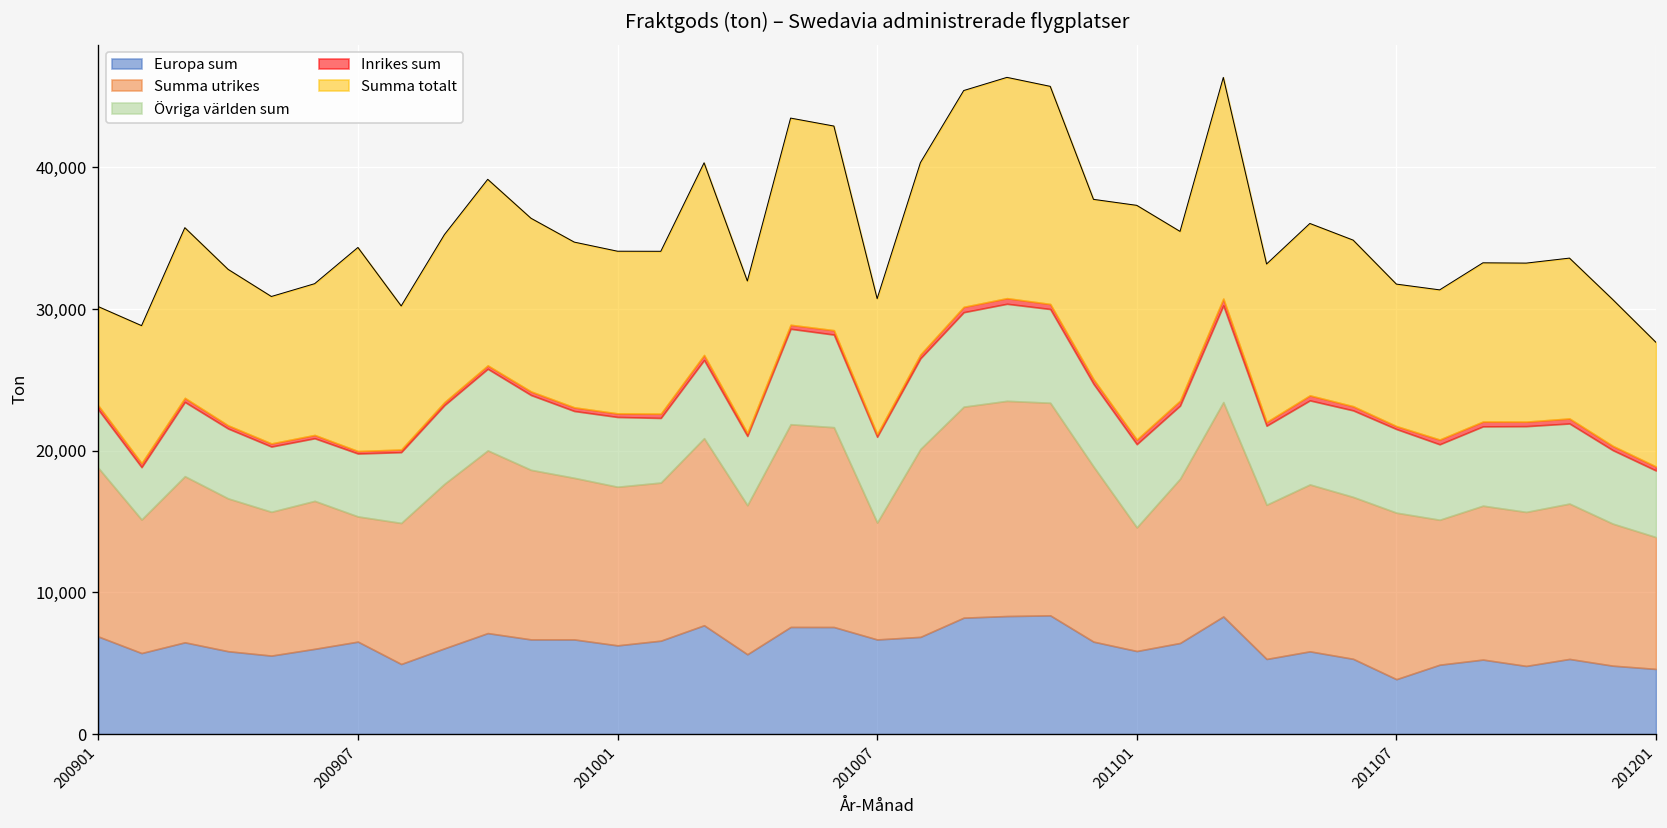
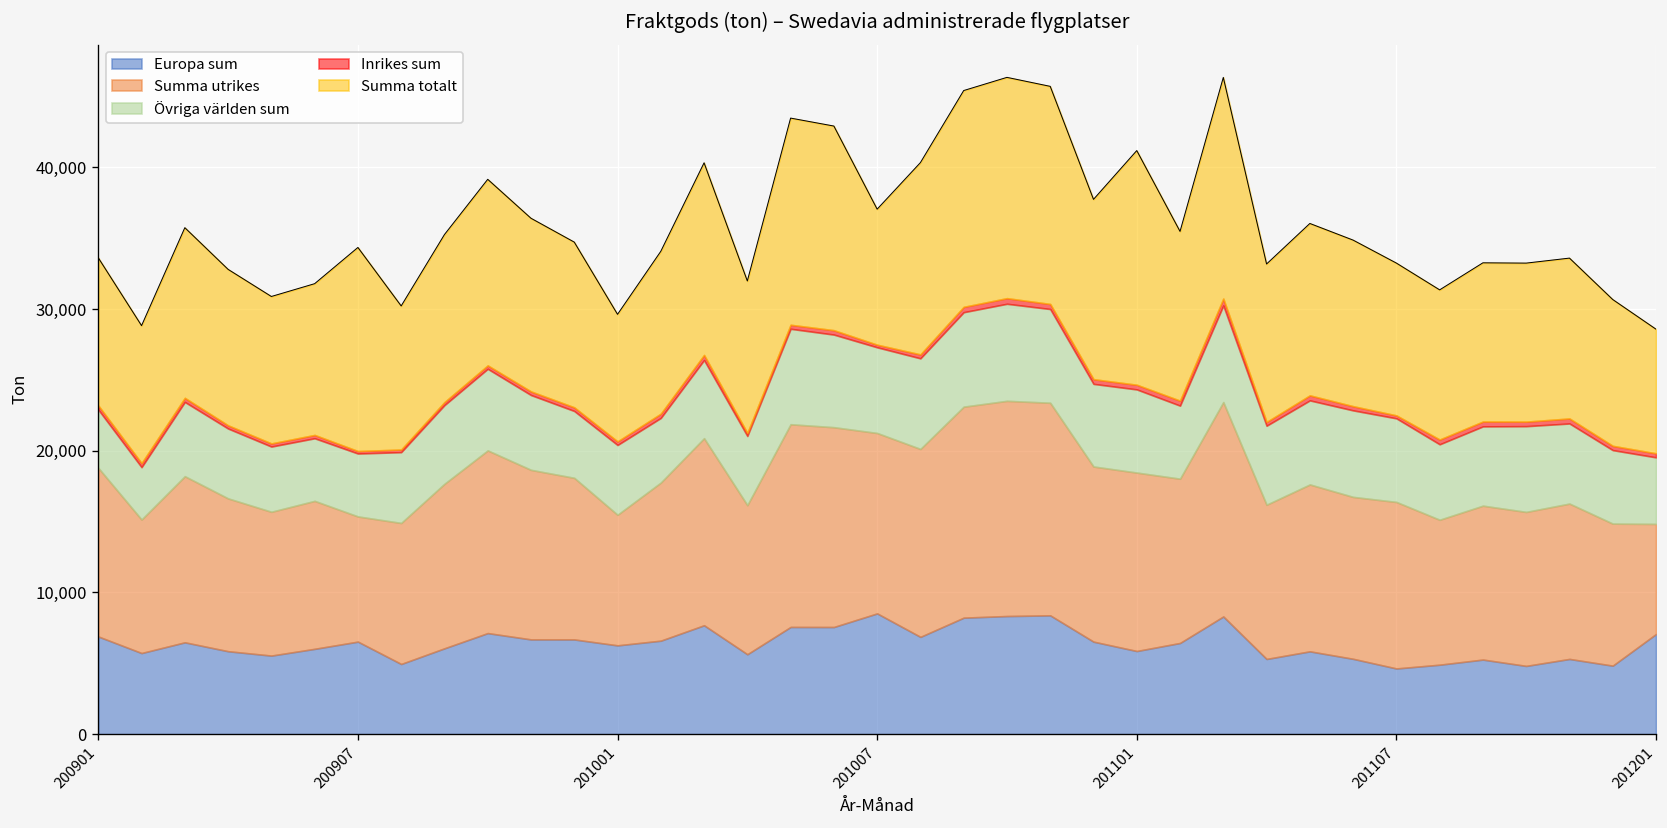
  {
    "Europa sum": {
      "200901": "6,900",
      "200907": "6,500",
      "201001": "6,300",
-     "201007": "6,700",
+     "201007": "8,500",
      "201101": "5,900",
-     "201107": "3,900",
-     "201201": "4,600"
+     "201107": "4,600",
+     "201201": "7,100"
    },
    "Summa utrikes": {
      "200901": "11,900",
      "200907": "8,800",
-     "201001": "11,200",
-     "201007": "8,300",
-     "201101": "8,700",
+     "201001": "9,200",
+     "201007": "12,700",
+     "201101": "12,600",
      "201107": "11,800",
-     "201201": "9,300"
+     "201201": "7,800"
    },
    "Övriga världen sum": {
      "200901": "4,100",
      "201001": "4,900",
      "201101": "5,900",
      "201201": "4,700"
    },
    "Inrikes sum": {
      "200901": "300",
      "201001": "300",
      "201101": "300",
      "201201": "300"
    },
    "Summa totalt": {
-     "200901": "7,000",
+     "200901": "10,400",
      "200907": "14,400",
-     "201001": "11,400",
+     "201001": "9,000",
      "201007": "9,600",
      "201101": "16,500",
-     "201107": "10,000",
+     "201107": "10,700",
      "201201": "8,800"
    }
  }
